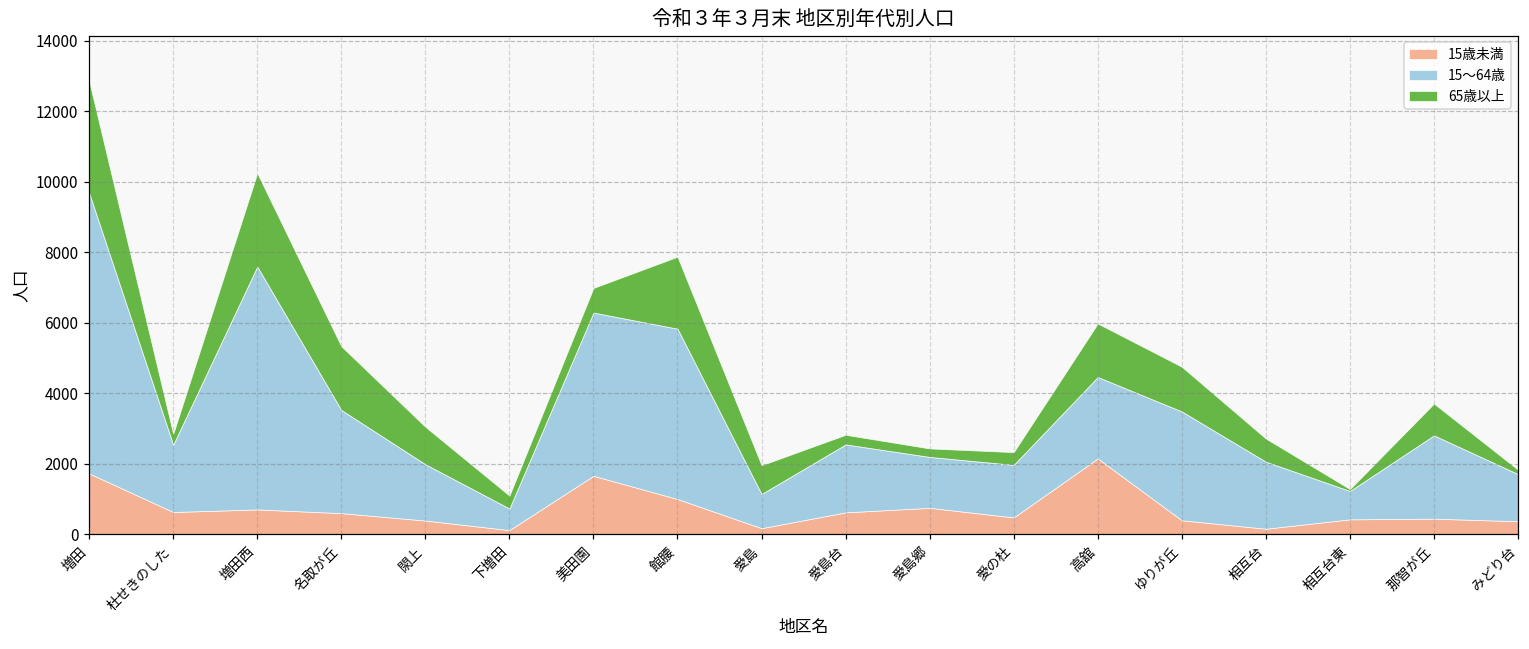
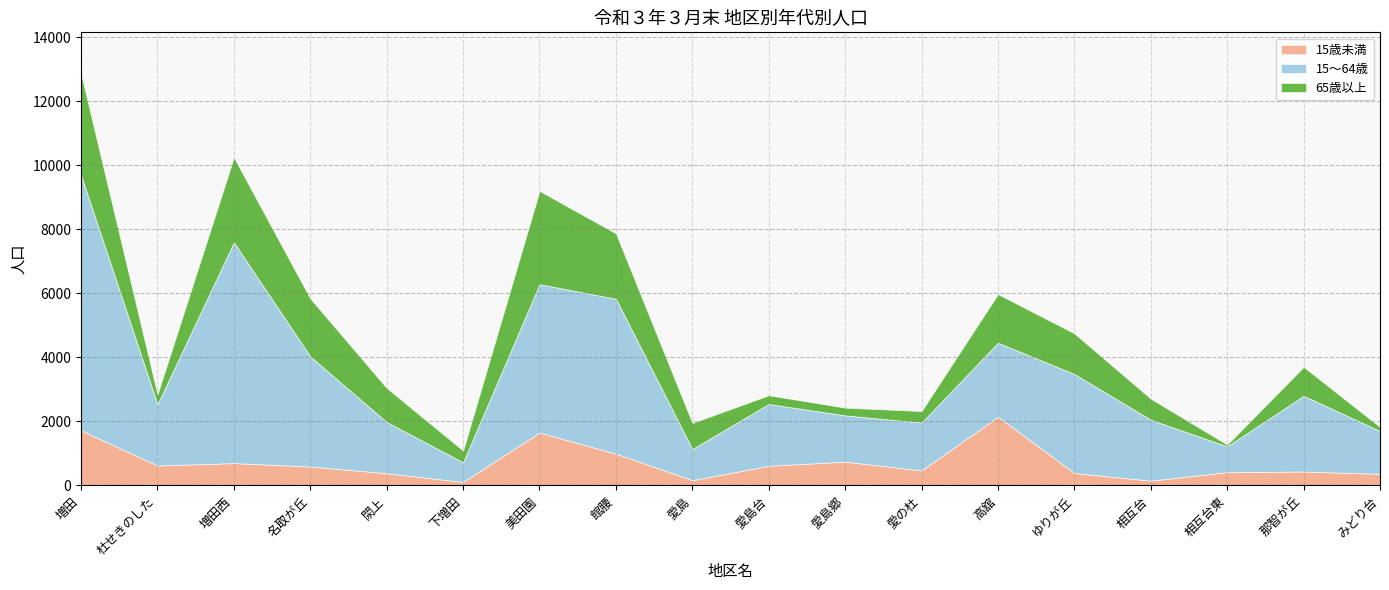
  {
    "15歳未満": {
      "増田": 1700,
      "杜せきのした": 600,
      "増田西": 700,
      "名取が丘": 600,
      "閖上": 400,
      "下増田": 100,
      "美田園": 1700,
      "館腰": 1000,
      "愛島": 200,
      "愛島台": 600,
      "愛島郷": 700,
      "愛の杜": 500,
      "高舘": 2100,
      "ゆりが丘": 400,
      "相互台": 200,
      "相互台東": 400,
      "那智が丘": 400,
      "みどり台": 400
    },
    "15～64歳": {
      "増田": 8000,
      "杜せきのした": 1900,
      "増田西": 6900,
-     "名取が丘": 2900,
+     "名取が丘": 3400,
      "閖上": 1600,
      "下増田": 600,
      "美田園": 4600,
      "館腰": 4800,
      "愛島": 1000,
      "愛島台": 1900,
      "愛島郷": 1400,
      "愛の杜": 1500,
      "高舘": 2300,
      "ゆりが丘": 3100,
      "相互台": 1900,
      "那智が丘": 2400,
      "みどり台": 1300
    },
    "65歳以上": {
      "増田": 3200,
      "杜せきのした": 300,
      "増田西": 2700,
      "名取が丘": 1800,
      "閖上": 1100,
      "下増田": 400,
-     "美田園": 700,
+     "美田園": 2900,
      "館腰": 2000,
      "愛島": 800,
      "愛島台": 300,
      "愛島郷": 200,
      "愛の杜": 400,
      "高舘": 1500,
      "ゆりが丘": 1300,
      "相互台": 700,
      "那智が丘": 900,
      "みどり台": 100
    }
  }
